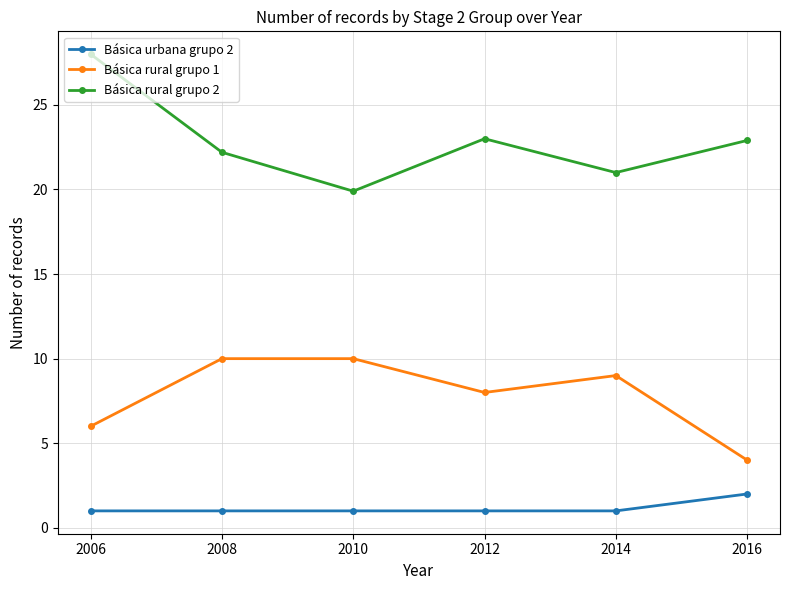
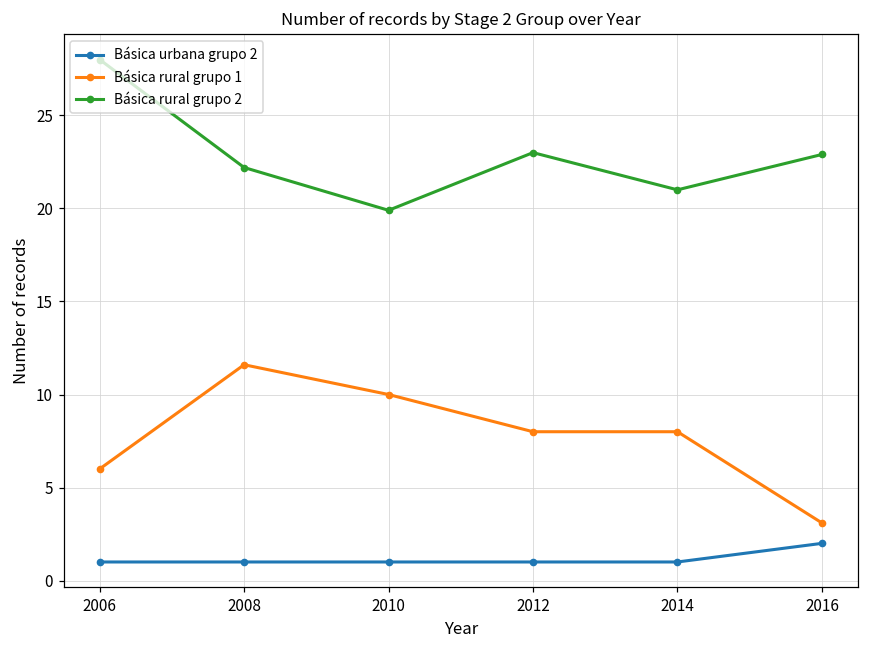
  {
    "Básica urbana grupo 2": {
      "2006": 1.0,
      "2008": 1.0,
      "2010": 1.0,
      "2012": 1.0,
      "2014": 1.0,
      "2016": 2.0
    },
    "Básica rural grupo 1": {
      "2006": 6.0,
-     "2008": 10.0,
+     "2008": 11.6,
      "2010": 10.0,
      "2012": 8.0,
-     "2014": 9,
-     "2016": 4.0
+     "2014": 8,
+     "2016": 3.1
    },
    "Básica rural grupo 2": {
      "2008": 22.2,
      "2010": 19.9,
      "2012": 23.0,
      "2014": 21.0,
      "2016": 22.9
    }
  }
